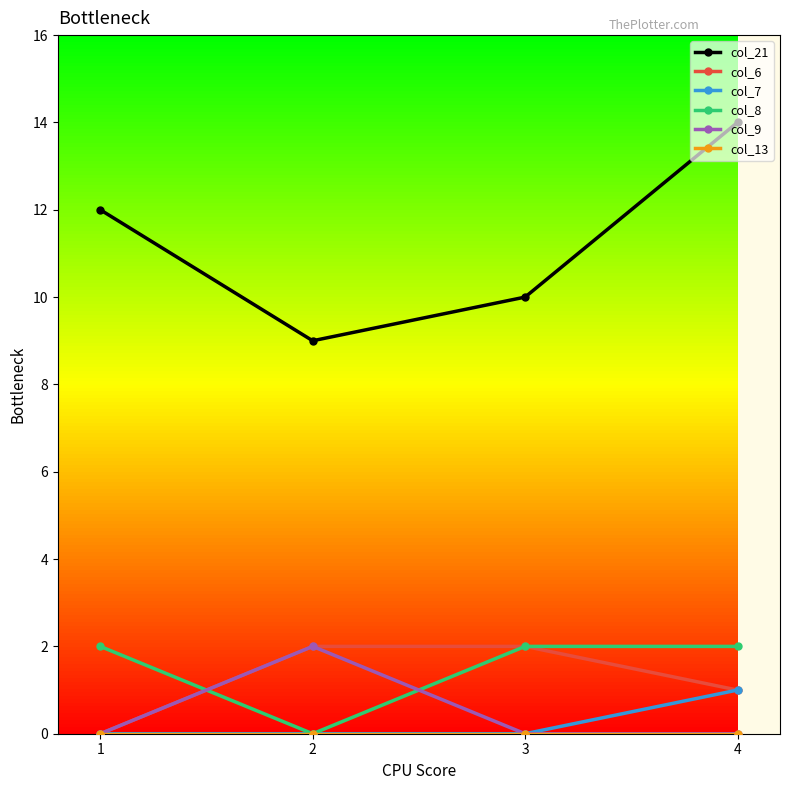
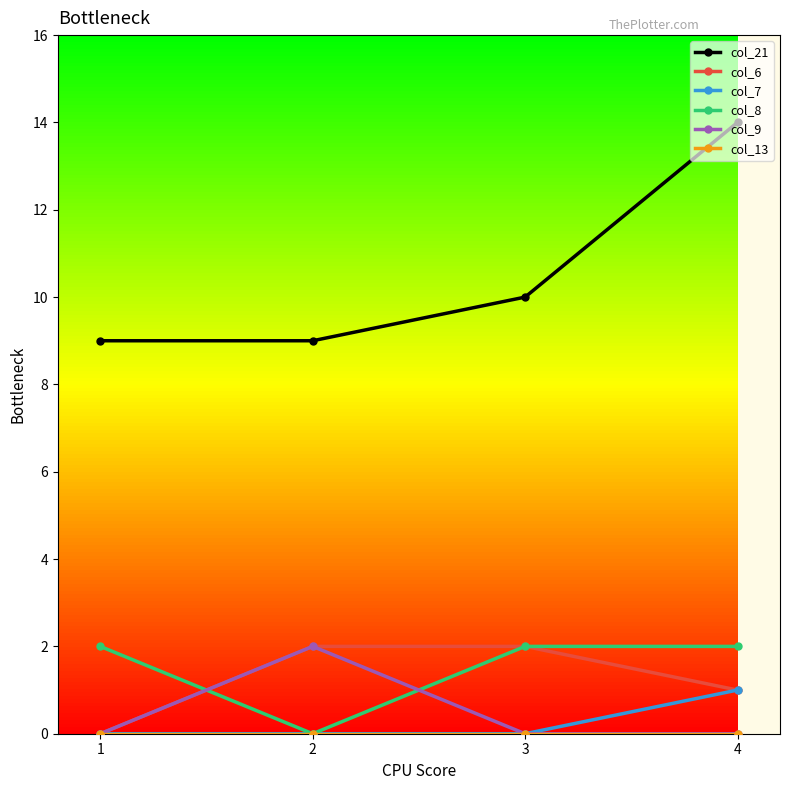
  {
    "col_21": {
-     "1": 12,
+     "1": 9,
      "2": 9,
      "3": 10
    },
    "col_8": {
      "1": 2,
      "4": 2
    }
  }
